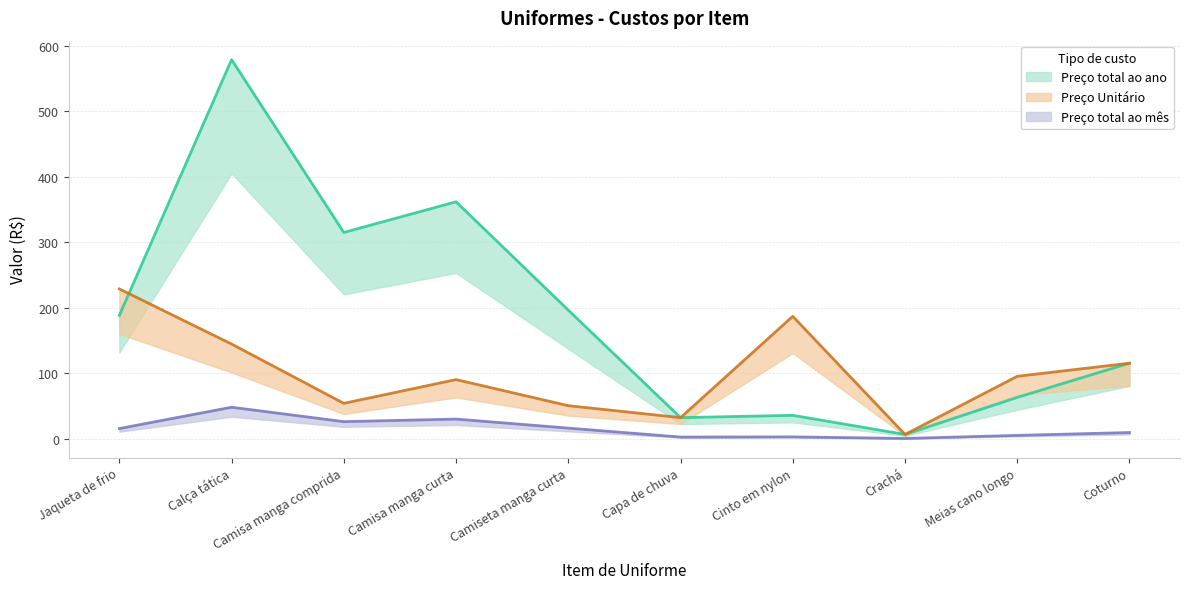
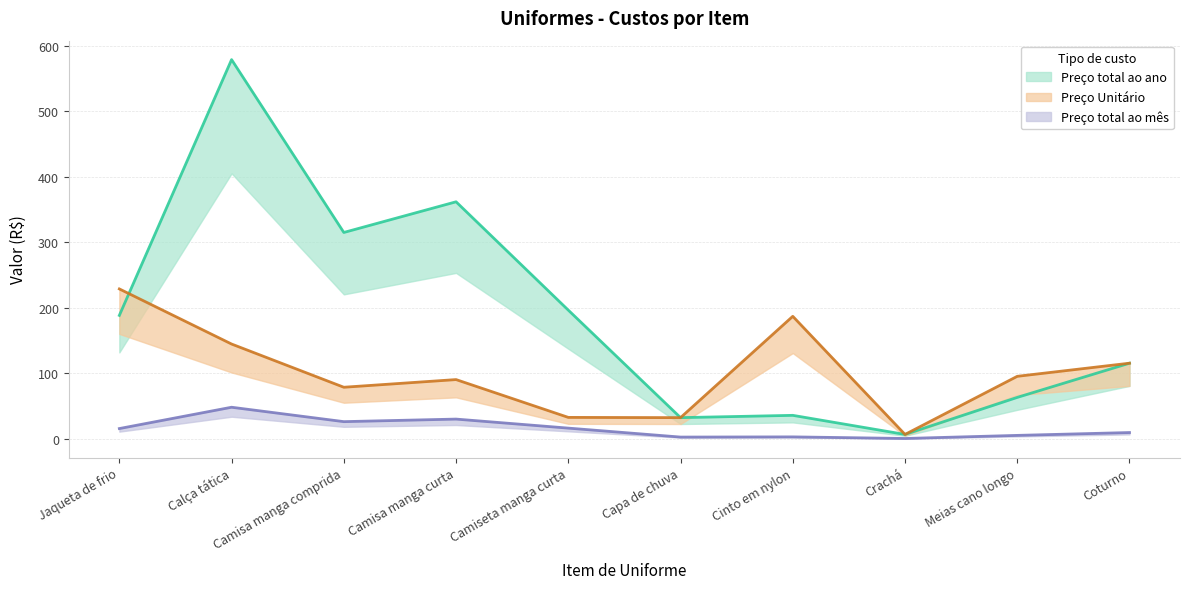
  {
    "Preço Unitário": {
      "Jaqueta de frio": 230,
      "Calça tática": 140,
-     "Camisa manga comprida": 50,
+     "Camisa manga comprida": 80,
      "Camisa manga curta": 90,
-     "Camiseta manga curta": 50,
+     "Camiseta manga curta": 30,
      "Cinto em nylon": 190,
      "Meias cano longo": 100
    }
  }
